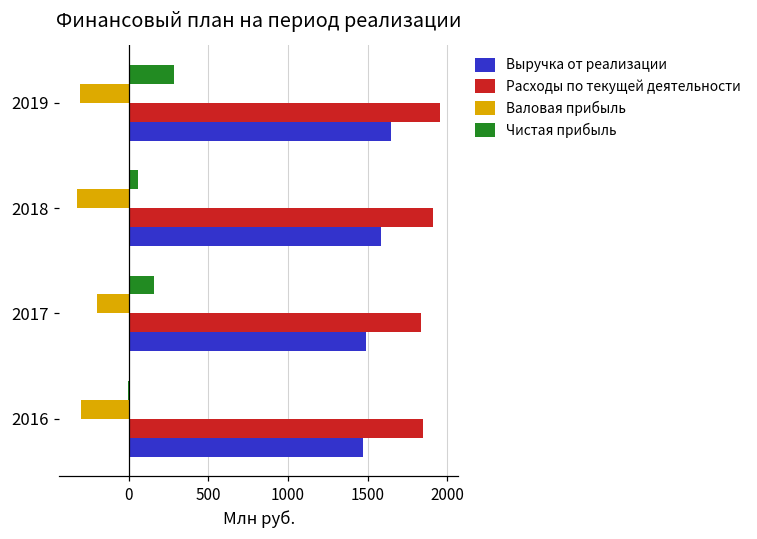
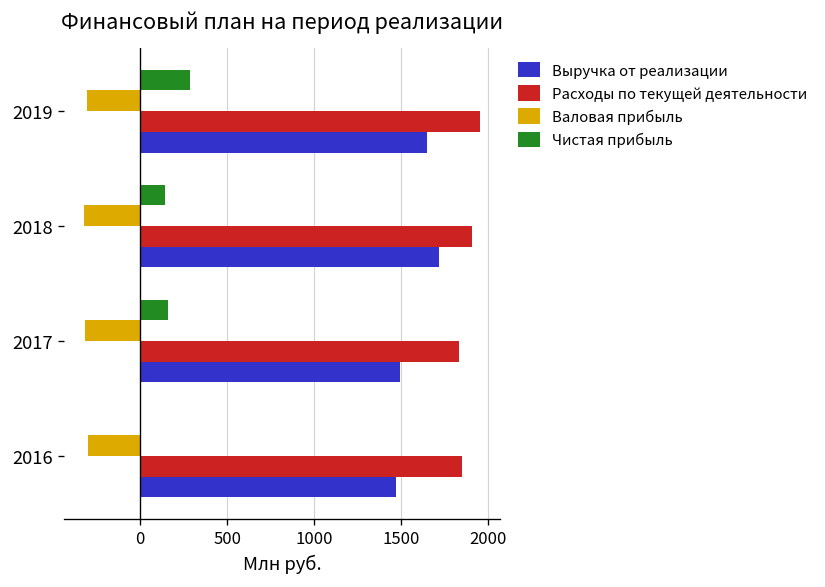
  {
    "Выручка от реализации": {
      "2019": 1650,
-     "2018": 1590,
+     "2018": 1720,
      "2017": 1490,
      "2016": 1470
    },
    "Расходы по текущей деятельности": {
      "2019": 1960,
      "2018": 1910,
      "2017": 1830,
      "2016": 1850
    },
    "Валовая прибыль": {
      "2019": -310,
      "2018": -320,
-     "2017": -200,
+     "2017": -320,
      "2016": -300
    },
    "Чистая прибыль": {
      "2019": 280,
-     "2018": 60,
+     "2018": 140,
      "2017": 160
    }
  }
